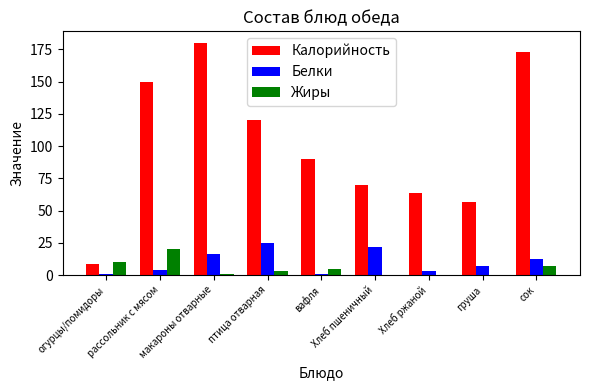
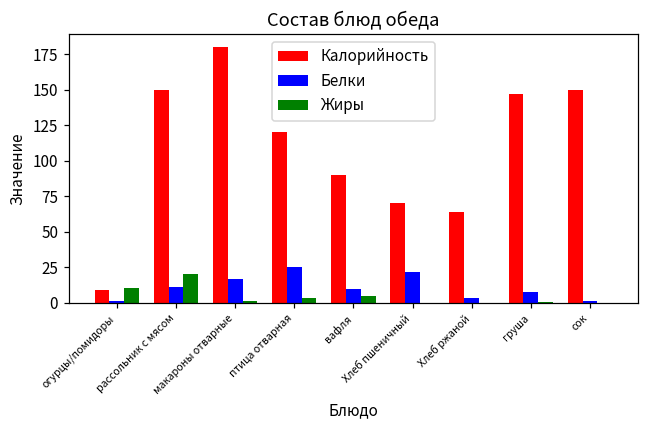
  {
    "Калорийность": {
      "огурцы/помидоры": 9,
      "рассольник с мясом": 150,
      "макароны отварные": 180,
      "птица отварная": 120,
      "вафля": 90,
      "Хлеб пшеничный": 70,
      "Хлеб ржаной": 64,
-     "груша": 57,
-     "сок": 173
+     "груша": 147,
+     "сок": 150
    },
    "Белки": {
-     "рассольник с мясом": 4,
+     "рассольник с мясом": 11,
      "макароны отварные": 16,
      "птица отварная": 25,
-     "вафля": 1,
+     "вафля": 10,
      "Хлеб пшеничный": 22,
      "Хлеб ржаной": 3,
      "груша": 7,
-     "сок": 13
+     "сок": 1
    },
    "Жиры": {
      "огурцы/помидоры": 10,
      "рассольник с мясом": 20,
      "птица отварная": 3,
      "вафля": 5,
      "Хлеб пшеничный": 0,
      "Хлеб ржаной": 0,
-     "сок": 7
+     "сок": 0
    }
  }
